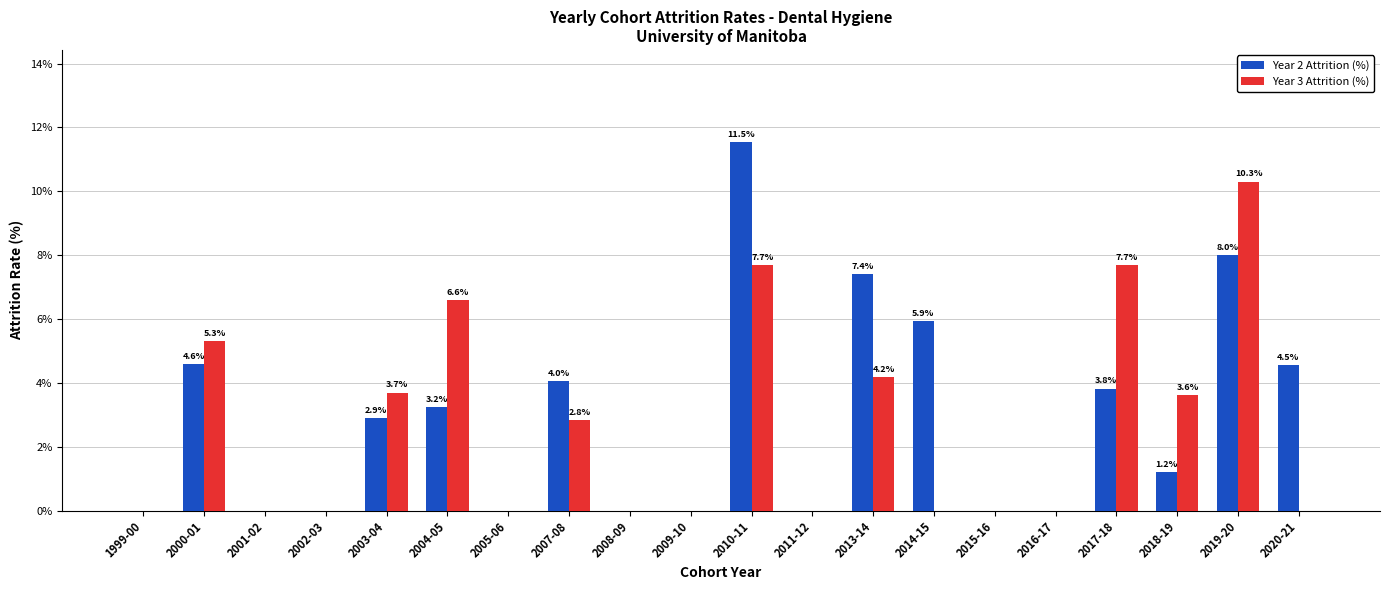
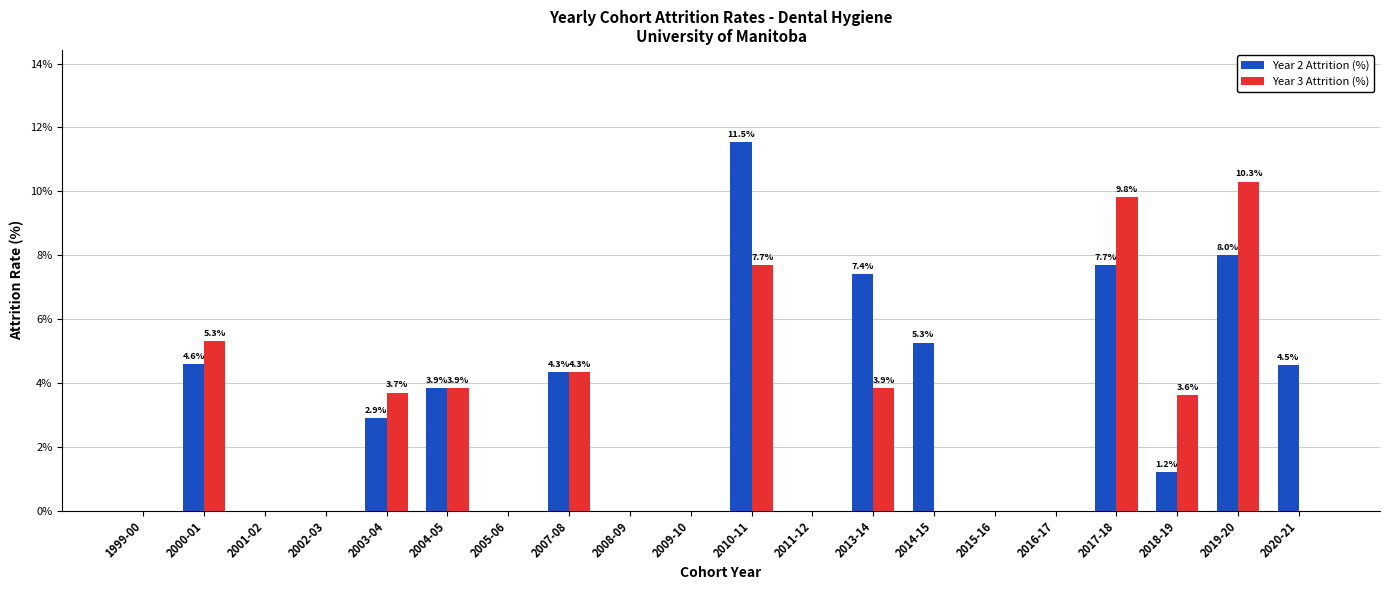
  {
    "Year 2 Attrition (%)": {
      "2000-01": "4.6%",
      "2003-04": "2.9%",
-     "2004-05": "3.2%",
-     "2007-08": "4.0%",
+     "2004-05": "3.9%",
+     "2007-08": "4.3%",
      "2010-11": "11.5%",
      "2013-14": "7.4%",
-     "2014-15": "5.9%",
-     "2017-18": "3.8%",
+     "2014-15": "5.3%",
+     "2017-18": "7.7%",
      "2018-19": "1.2%",
      "2019-20": "8.0%",
      "2020-21": "4.5%"
    },
    "Year 3 Attrition (%)": {
      "2000-01": "5.3%",
      "2003-04": "3.7%",
-     "2004-05": "6.6%",
-     "2007-08": "2.8%",
+     "2004-05": "3.9%",
+     "2007-08": "4.3%",
      "2010-11": "7.7%",
-     "2013-14": "4.2%",
-     "2017-18": "7.7%",
+     "2013-14": "3.9%",
+     "2017-18": "9.8%",
      "2018-19": "3.6%",
      "2019-20": "10.3%"
    }
  }
